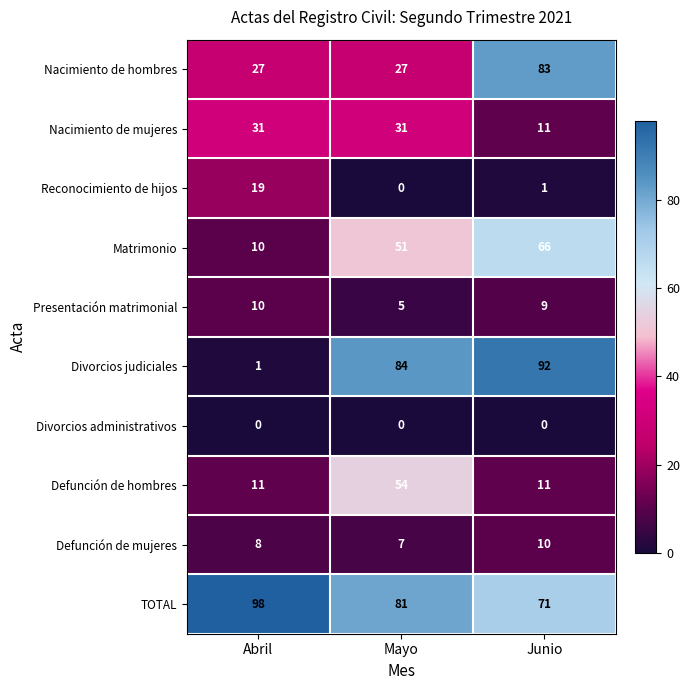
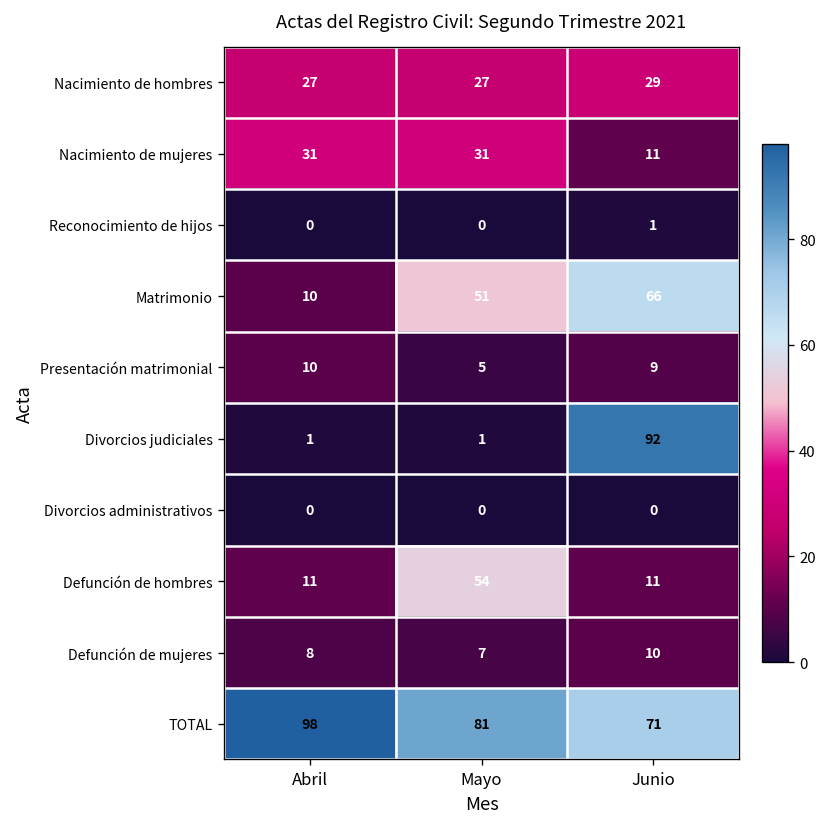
  {
    "Nacimiento de hombres": {
      "Abril": 27,
      "Mayo": 27,
-     "Junio": 83
+     "Junio": 29
    },
    "Nacimiento de mujeres": {
      "Abril": 31,
      "Mayo": 31,
      "Junio": 11
    },
    "Reconocimiento de hijos": {
-     "Abril": 19,
+     "Abril": 0,
      "Mayo": 0,
      "Junio": 1
    },
    "Matrimonio": {
      "Abril": 10,
      "Mayo": 51,
      "Junio": 66
    },
    "Presentación matrimonial": {
      "Abril": 10,
      "Mayo": 5,
      "Junio": 9
    },
    "Divorcios judiciales": {
      "Abril": 1,
-     "Mayo": 84,
+     "Mayo": 1,
      "Junio": 92
    },
    "Divorcios administrativos": {
      "Abril": 0,
      "Mayo": 0,
      "Junio": 0
    },
    "Defunción de hombres": {
      "Abril": 11,
      "Junio": 11
    },
    "Defunción de mujeres": {
      "Abril": 8,
      "Mayo": 7,
      "Junio": 10
    },
    "TOTAL": {
      "Abril": 98,
      "Mayo": 81,
      "Junio": 71
    }
  }
